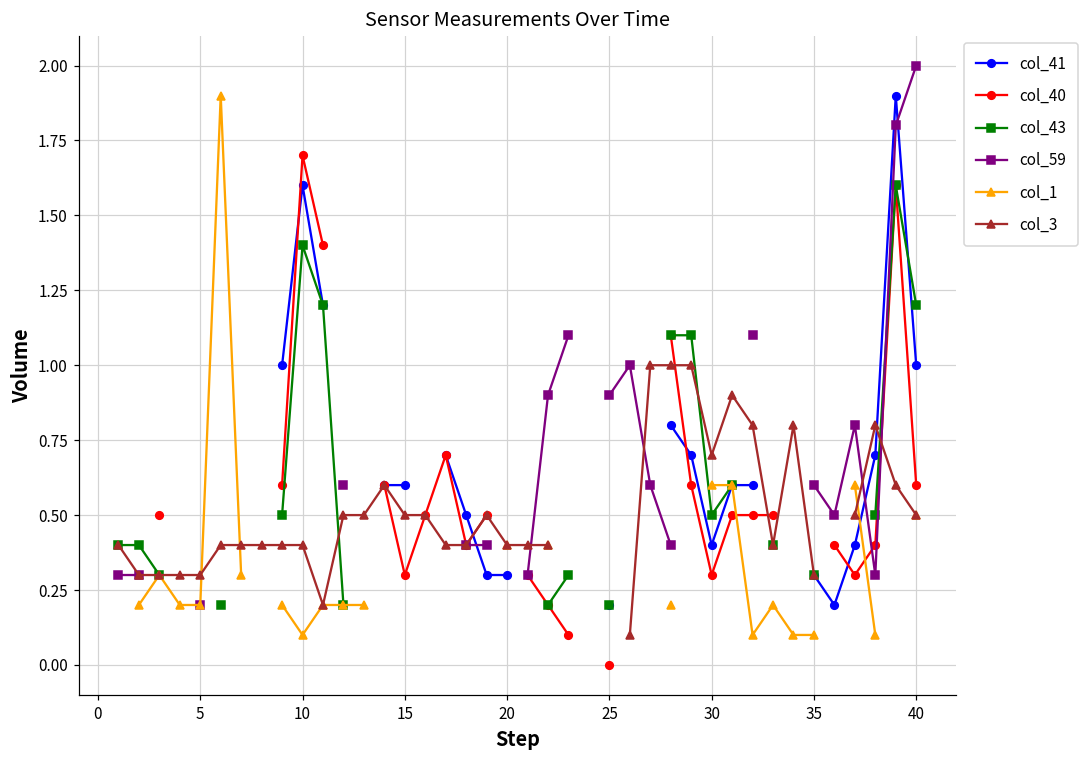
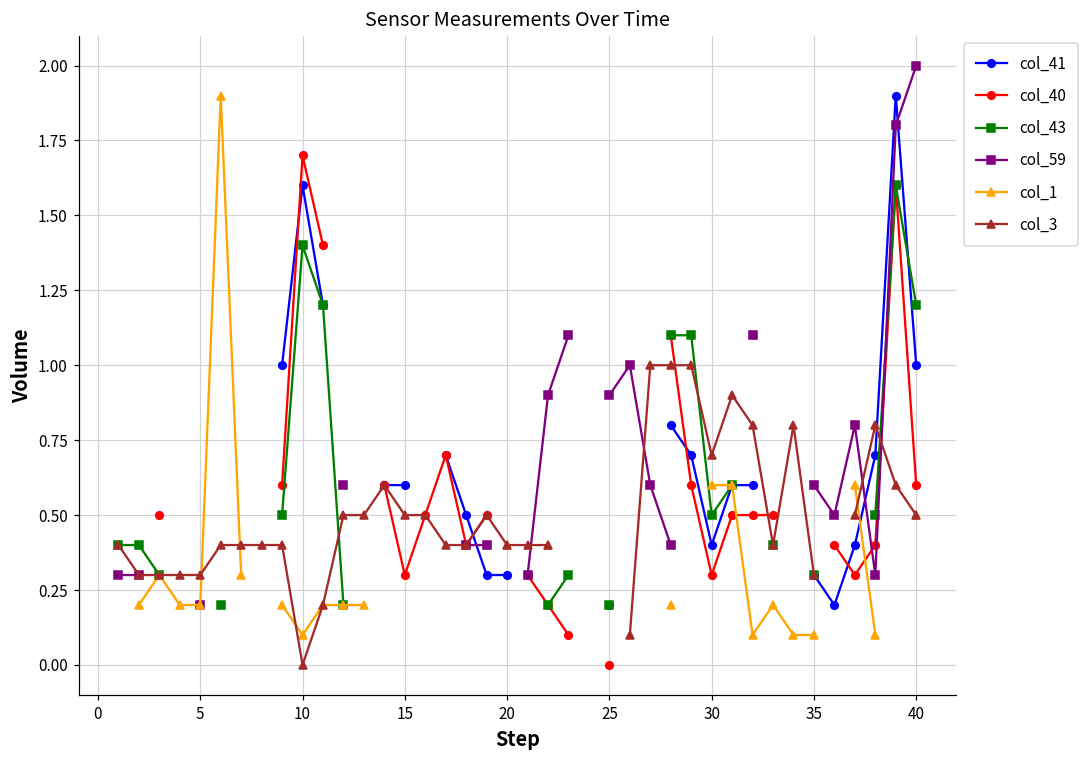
  {
    "col_41": {
      "10": 1.6,
      "15": 0.6,
      "20": 0.3,
      "30": 0.4,
      "40": 1.0
    },
    "col_40": {
      "10": 1.7,
      "15": 0.3,
      "25": 0.0,
      "30": 0.3,
      "40": 0.6
    },
    "col_43": {
      "10": 1.4,
      "30": 0.5,
      "40": 1.2
    },
    "col_59": {
      "25": 0.9,
      "35": 0.6,
      "40": 2.0
    },
    "col_1": {
      "10": 0.1,
      "30": 0.6,
      "35": 0.1
    },
    "col_3": {
      "5": 0.3,
-     "10": 0.4,
+     "10": 0.0,
      "15": 0.5,
      "30": 0.7
    }
  }
